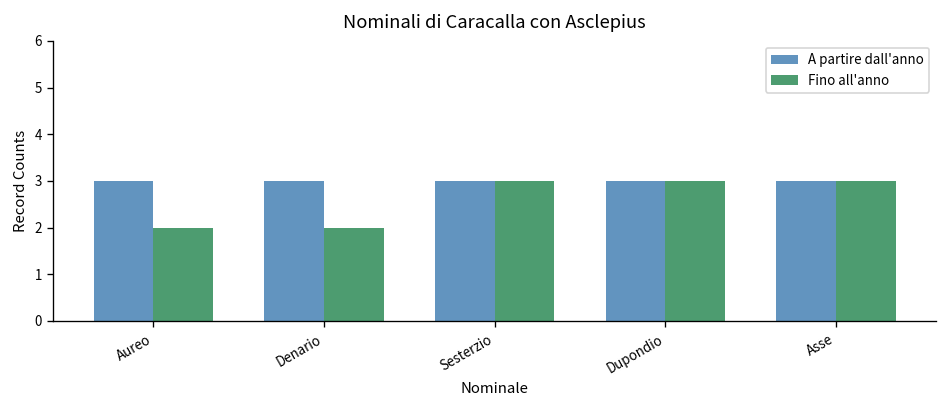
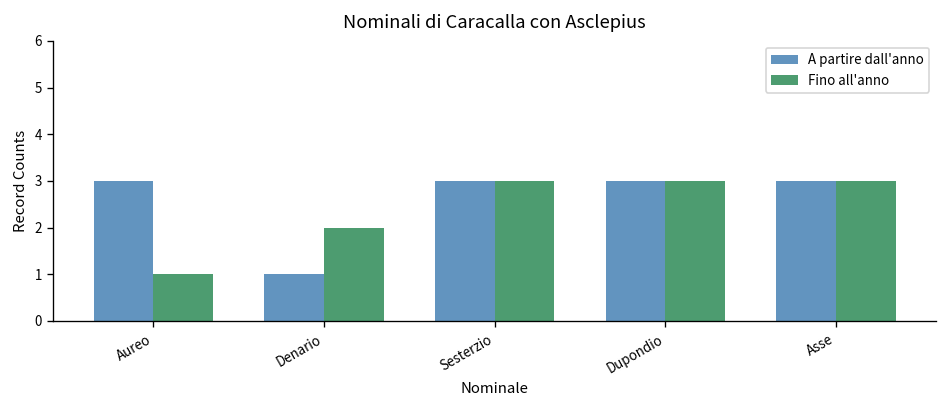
  {
    "A partire dall'anno": {
      "Aureo": 3,
-     "Denario": 3,
+     "Denario": 1,
      "Sesterzio": 3,
      "Dupondio": 3,
      "Asse": 3
    },
    "Fino all'anno": {
-     "Aureo": 2,
+     "Aureo": 1,
      "Denario": 2,
      "Sesterzio": 3,
      "Dupondio": 3,
      "Asse": 3
    }
  }
